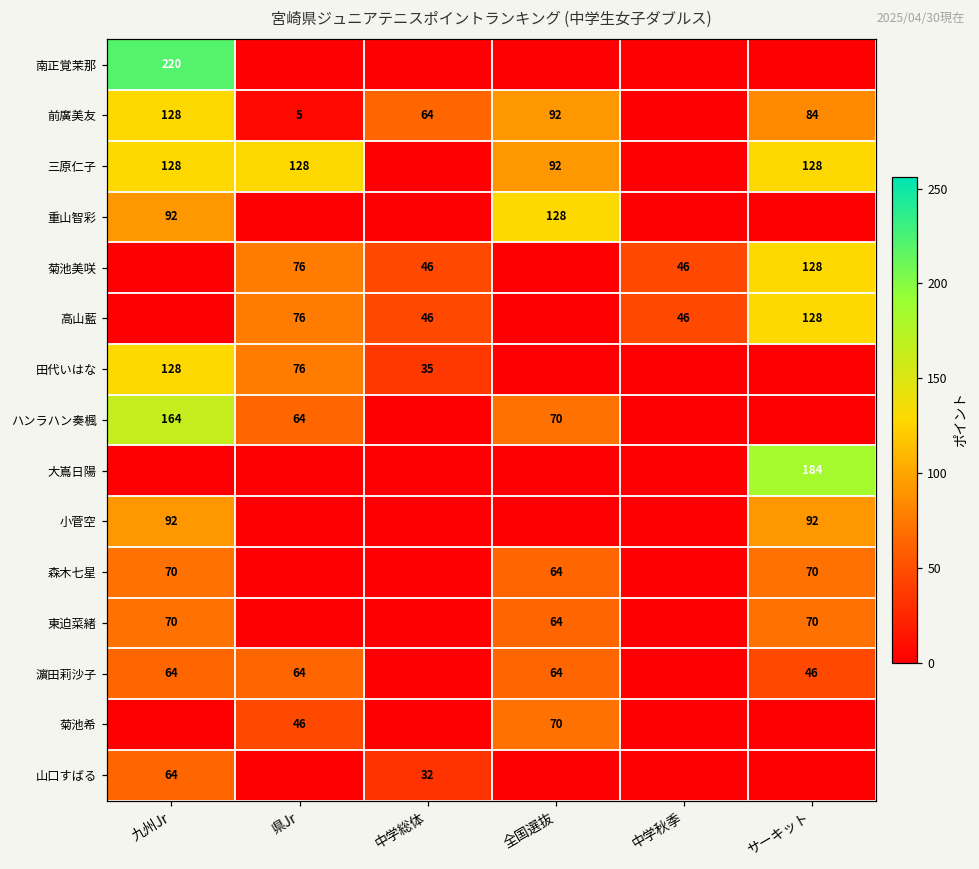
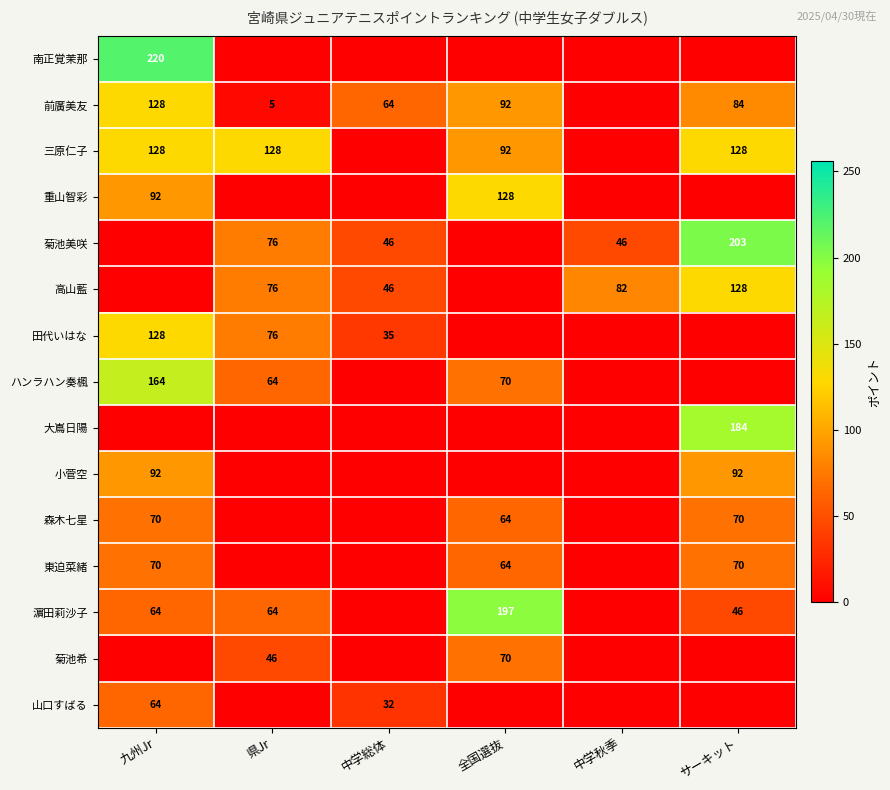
  {
    "南正覚茉那": {
      "九州Jr": 220
    },
    "前廣美友": {
      "九州Jr": 128,
      "県Jr": 5,
      "中学総体": 64,
      "全国選抜": 92,
      "サーキット": 84
    },
    "三原仁子": {
      "九州Jr": 128,
      "県Jr": 128,
      "全国選抜": 92,
      "サーキット": 128
    },
    "重山智彩": {
      "九州Jr": 92,
      "全国選抜": 128
    },
    "菊池美咲": {
      "県Jr": 76,
      "中学総体": 46,
      "中学秋季": 46,
-     "サーキット": 128
+     "サーキット": 203
    },
    "高山藍": {
      "県Jr": 76,
      "中学総体": 46,
-     "中学秋季": 46,
+     "中学秋季": 82,
      "サーキット": 128
    },
    "田代いはな": {
      "九州Jr": 128,
      "県Jr": 76,
      "中学総体": 35
    },
    "ハンラハン奏楓": {
      "九州Jr": 164,
      "県Jr": 64,
      "全国選抜": 70
    },
    "大嶌日陽": {
      "サーキット": 184
    },
    "小菅空": {
      "九州Jr": 92,
      "サーキット": 92
    },
    "森木七星": {
      "九州Jr": 70,
      "全国選抜": 64,
      "サーキット": 70
    },
    "東迫菜緒": {
      "九州Jr": 70,
      "全国選抜": 64,
      "サーキット": 70
    },
    "濵田莉沙子": {
      "九州Jr": 64,
      "県Jr": 64,
-     "全国選抜": 64,
+     "全国選抜": 197,
      "サーキット": 46
    },
    "菊池希": {
      "県Jr": 46,
      "全国選抜": 70
    },
    "山口すばる": {
      "九州Jr": 64,
      "中学総体": 32
    }
  }
